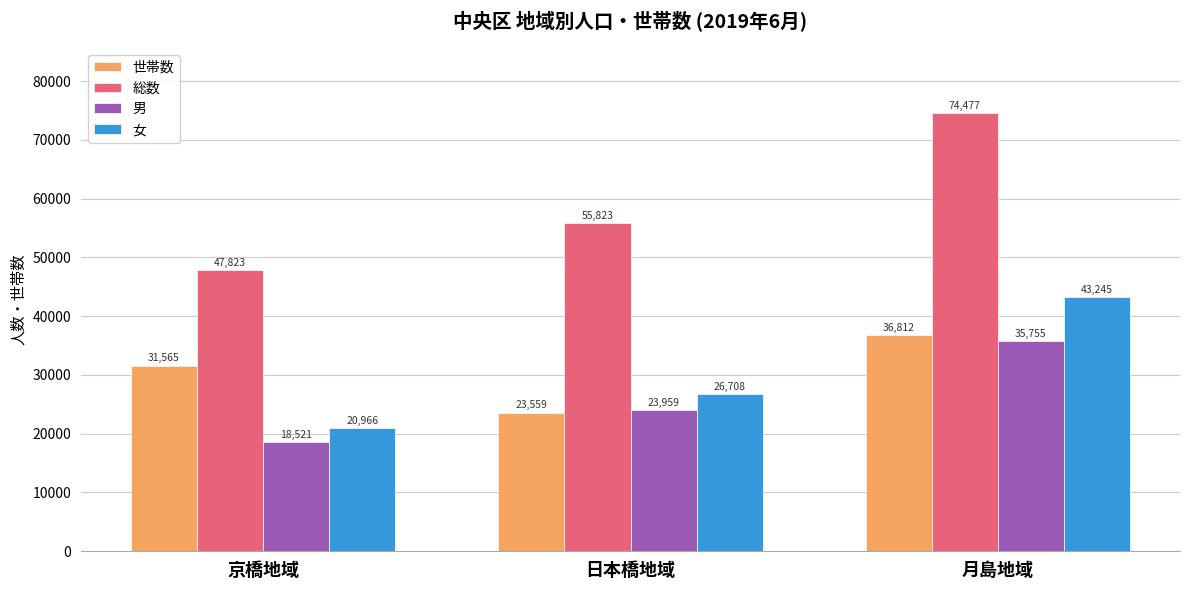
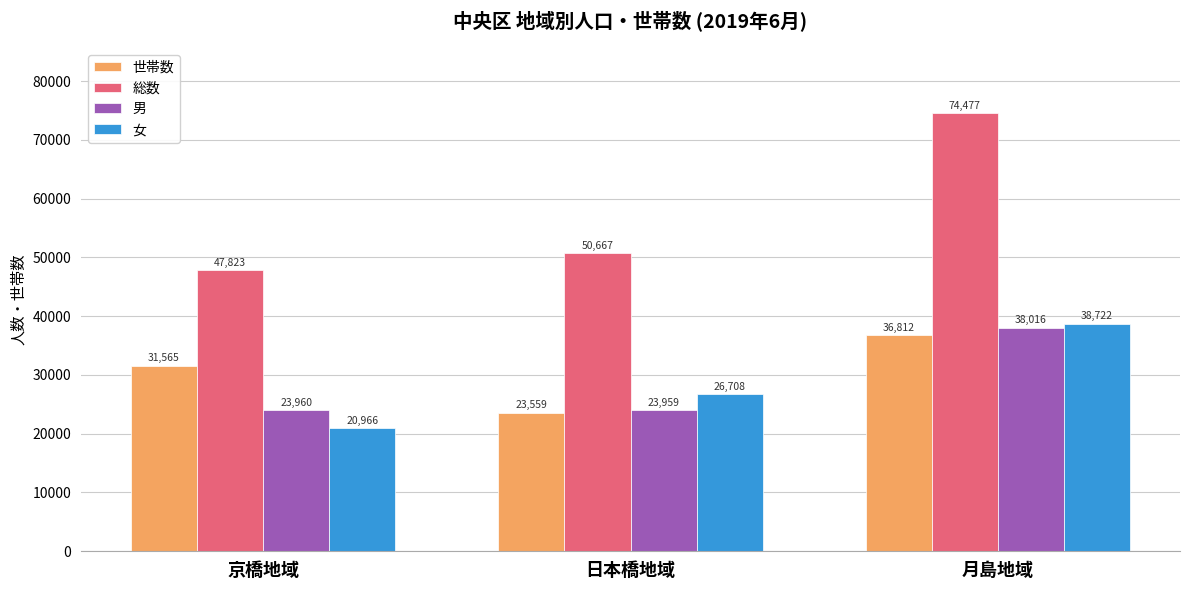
  {
    "世帯数": {
      "京橋地域": "31,565",
      "日本橋地域": "23,559",
      "月島地域": "36,812"
    },
    "総数": {
      "京橋地域": "47,823",
-     "日本橋地域": "55,823",
+     "日本橋地域": "50,667",
      "月島地域": "74,477"
    },
    "男": {
-     "京橋地域": "18,521",
+     "京橋地域": "23,960",
      "日本橋地域": "23,959",
-     "月島地域": "35,755"
+     "月島地域": "38,016"
    },
    "女": {
      "京橋地域": "20,966",
      "日本橋地域": "26,708",
-     "月島地域": "43,245"
+     "月島地域": "38,722"
    }
  }
